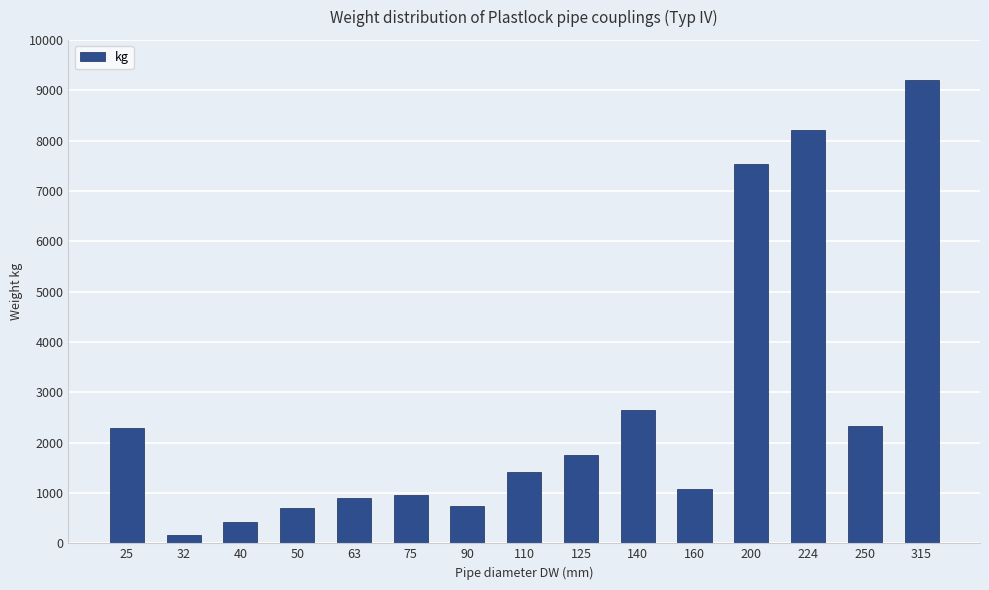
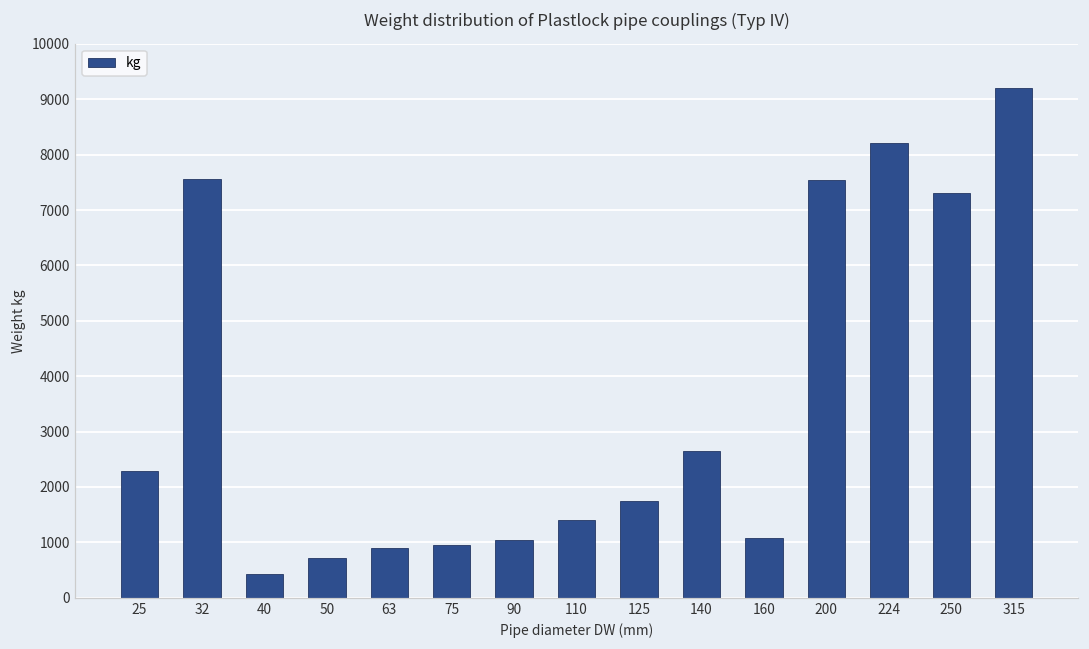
  {
    "25": 2300,
-   "32": 200,
+   "32": 7600,
    "40": 400,
    "50": 700,
    "63": 900,
    "75": 1000,
-   "90": 700,
+   "90": 1100,
    "110": 1400,
    "125": 1800,
    "140": 2700,
    "160": 1100,
    "200": 7500,
    "224": 8200,
-   "250": 2300,
+   "250": 7300,
    "315": 9200
  }
